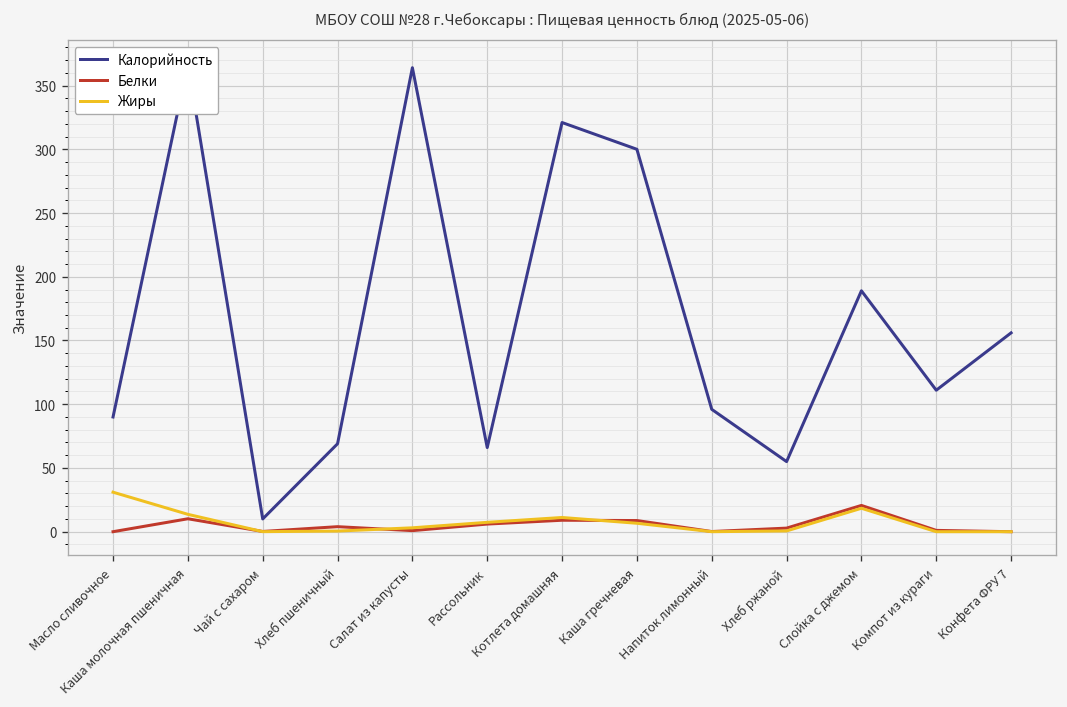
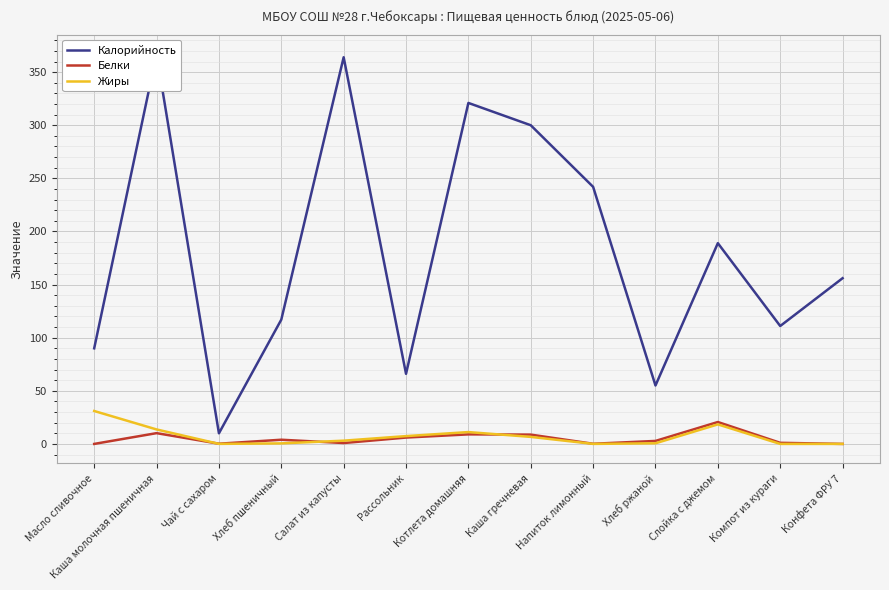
  {
    "Калорийность": {
      "Масло сливочное": 90,
      "Чай с сахаром": 10,
-     "Хлеб пшеничный": 69,
+     "Хлеб пшеничный": 117,
      "Салат из капусты": 364,
      "Рассольник": 66,
      "Котлета домашняя": 321,
      "Каша гречневая": 300,
-     "Напиток лимонный": 96,
+     "Напиток лимонный": 242,
      "Хлеб ржаной": 55,
      "Слойка с джемом": 189,
      "Компот из кураги": 111,
      "Конфета ФРУ 7": 156
    },
    "Белки": {
      "Масло сливочное": 0,
      "Каша молочная пшеничная": 10,
      "Хлеб пшеничный": 4
    },
    "Жиры": {
      "Масло сливочное": 31,
      "Каша молочная пшеничная": 14,
      "Хлеб пшеничный": 1
    }
  }
